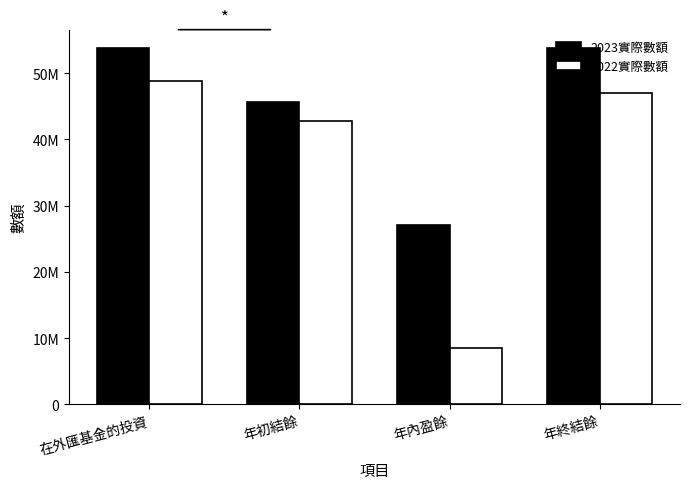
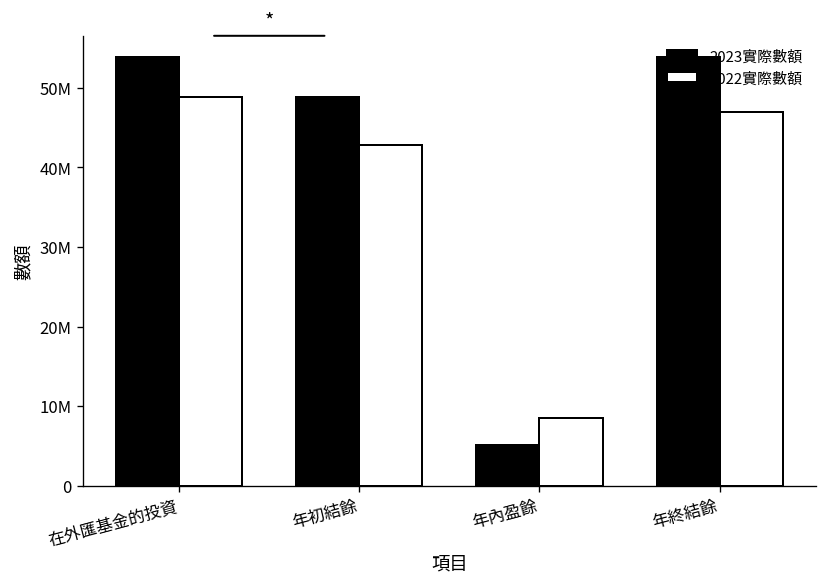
  {
    "2023實際數額": {
      "在外匯基金的投資": 54000000,
-     "年初結餘": 46000000,
-     "年內盈餘": 27000000,
+     "年初結餘": 49000000,
+     "年內盈餘": 5000000,
      "年終結餘": 54000000
    },
    "2022實際數額": {
      "在外匯基金的投資": 49000000,
      "年初結餘": 43000000,
      "年內盈餘": 8000000,
      "年終結餘": 47000000
    }
  }
